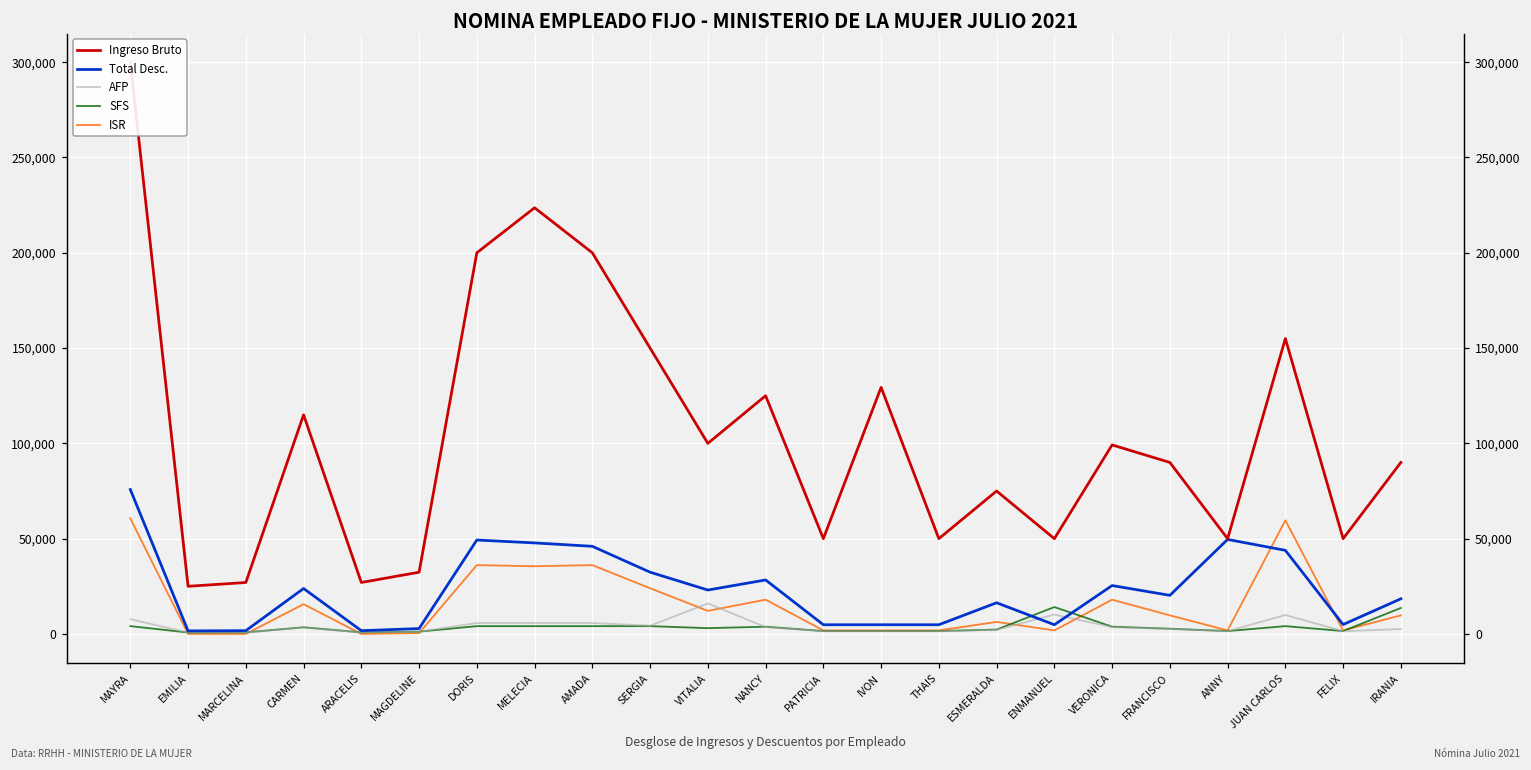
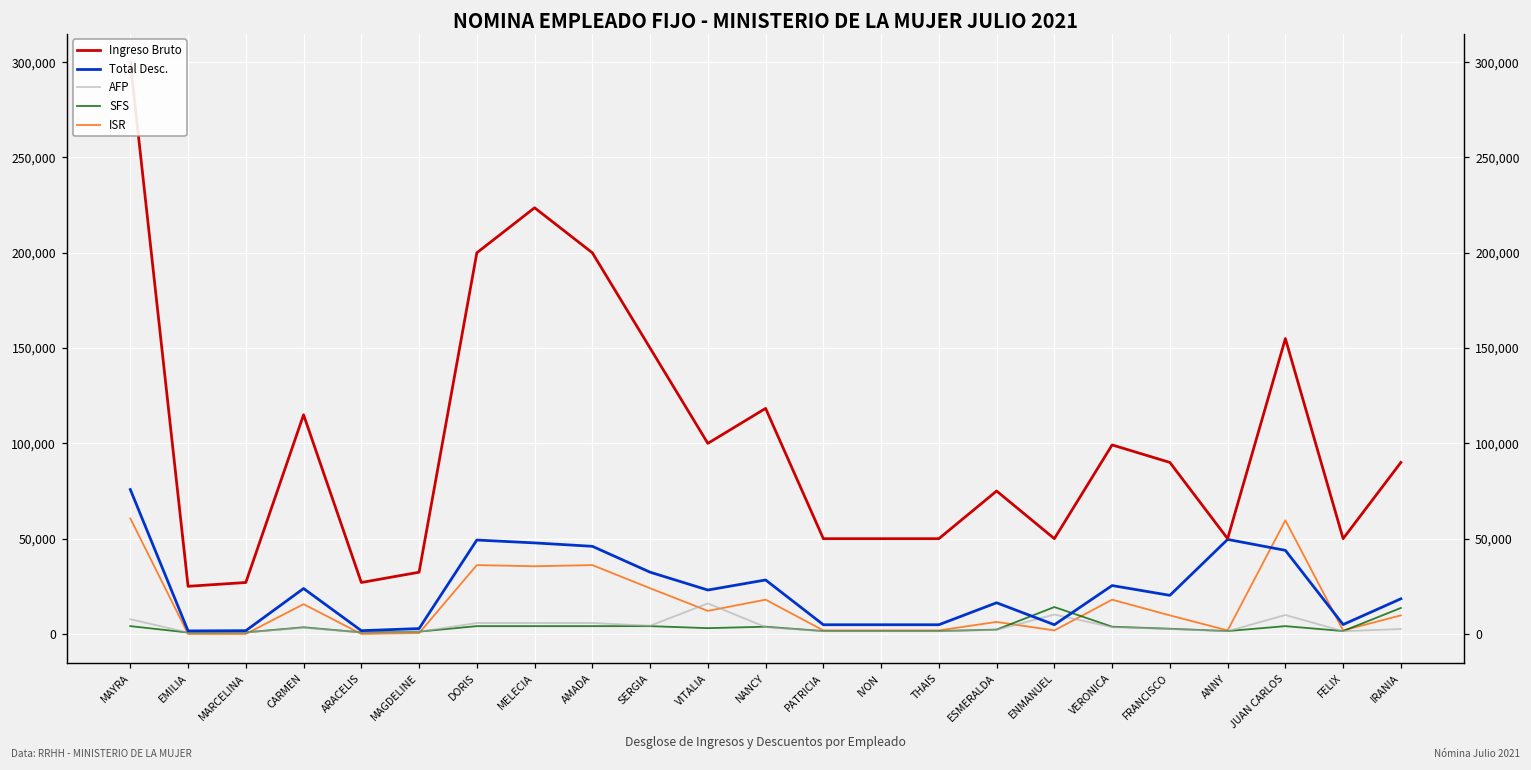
  {
    "Ingreso Bruto": {
      "EMILIA": "25,000",
      "MARCELINA": "27,000",
      "CARMEN": "115,000",
      "ARACELIS": "27,000",
      "MAGDELINE": "32,000",
      "DORIS": "200,000",
      "MELECIA": "224,000",
      "AMADA": "200,000",
      "SERGIA": "150,000",
      "VITALIA": "100,000",
-     "NANCY": "125,000",
+     "NANCY": "118,000",
      "PATRICIA": "50,000",
-     "IVON": "129,000",
+     "IVON": "50,000",
      "THAIS": "50,000",
      "ESMERALDA": "75,000",
      "ENMANUEL": "50,000",
      "VERONICA": "99,000",
      "FRANCISCO": "90,000",
      "JUAN CARLOS": "155,000",
      "FELIX": "50,000",
      "IRANIA": "90,000"
    },
    "Total Desc.": {
      "MAYRA": "76,000",
      "CARMEN": "24,000",
      "MAGDELINE": "3,000",
      "DORIS": "49,000",
      "MELECIA": "48,000",
      "AMADA": "46,000",
      "SERGIA": "32,000",
      "VITALIA": "23,000",
      "NANCY": "28,000",
      "PATRICIA": "5,000",
      "IVON": "5,000",
      "THAIS": "5,000",
      "ESMERALDA": "16,000",
      "ENMANUEL": "5,000",
      "VERONICA": "25,000",
      "FRANCISCO": "20,000",
      "JUAN CARLOS": "44,000",
      "FELIX": "5,000",
      "IRANIA": "18,000"
    },
    "AFP": {
      "MAYRA": "8,000",
      "DORIS": "6,000",
      "MELECIA": "6,000",
      "AMADA": "6,000",
      "VITALIA": "16,000",
      "ENMANUEL": "10,000",
      "JUAN CARLOS": "10,000",
      "IRANIA": "3,000"
    },
    "SFS": {
      "MAYRA": "4,000",
      "DORIS": "4,000",
      "MELECIA": "4,000",
      "AMADA": "4,000",
      "VITALIA": "3,000",
      "ENMANUEL": "14,000",
      "JUAN CARLOS": "4,000",
      "IRANIA": "14,000"
    },
    "ISR": {
      "MAYRA": "61,000",
      "CARMEN": "16,000",
      "DORIS": "36,000",
      "MELECIA": "36,000",
      "AMADA": "36,000",
      "SERGIA": "24,000",
      "VITALIA": "12,000",
      "NANCY": "18,000",
      "ESMERALDA": "6,000",
      "ENMANUEL": "2,000",
      "VERONICA": "18,000",
      "FRANCISCO": "10,000",
      "JUAN CARLOS": "60,000",
      "IRANIA": "10,000"
    }
  }
